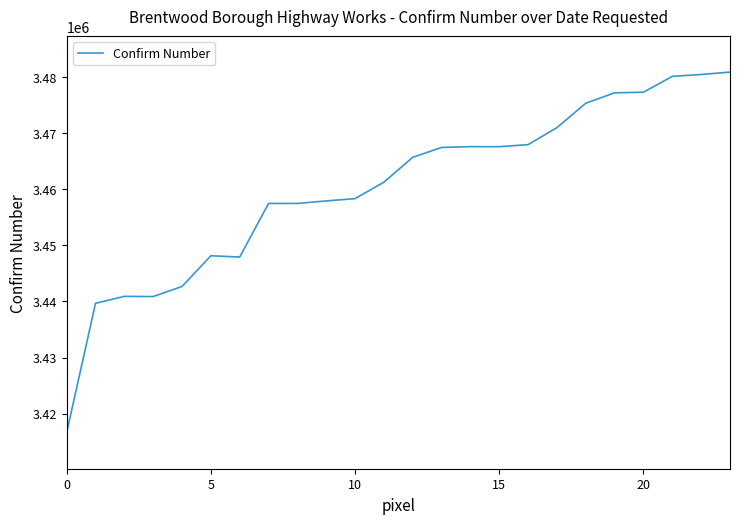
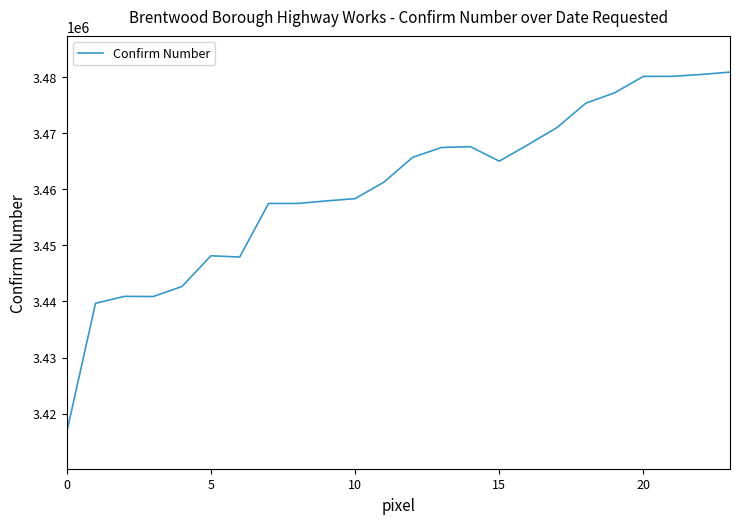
  {
    "0": 3417000,
    "5": 3448000,
    "10": 3458000,
-   "15": 3468000,
-   "20": 3477000
+   "15": 3465000,
+   "20": 3480000
  }
